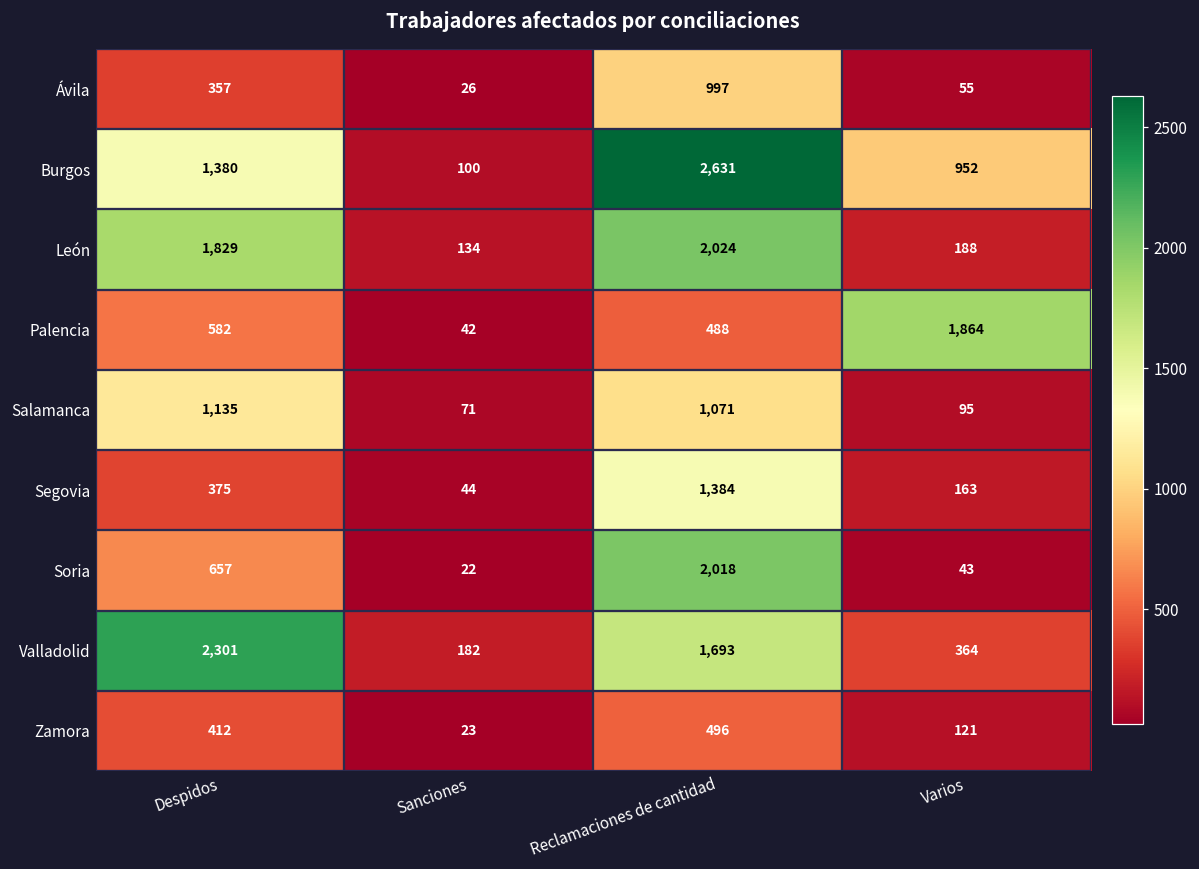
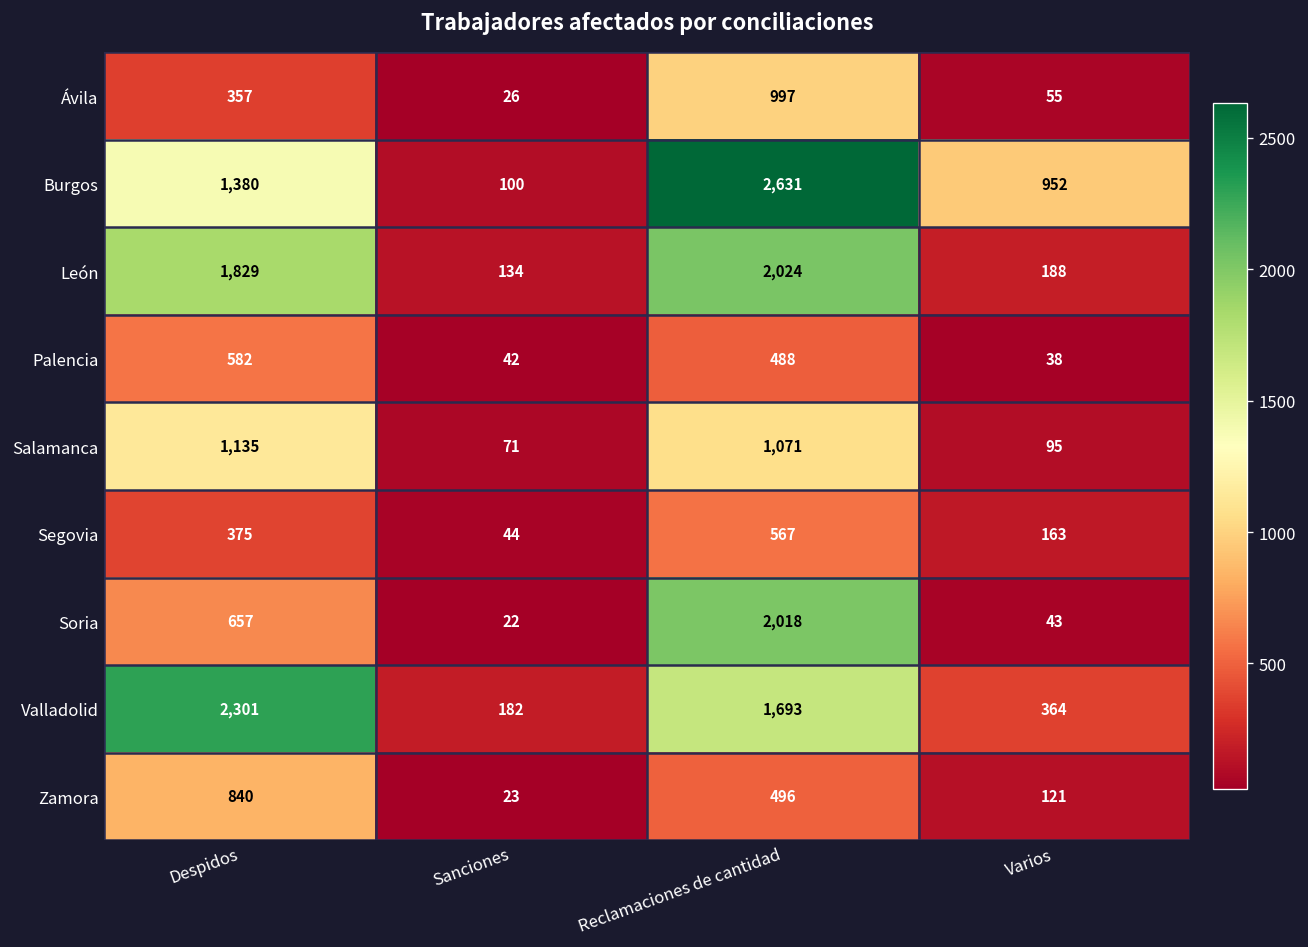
  {
    "Ávila": {
      "Despidos": "357",
      "Sanciones": "26",
      "Reclamaciones de cantidad": "997",
      "Varios": "55"
    },
    "Burgos": {
      "Despidos": "1,380",
      "Sanciones": "100",
      "Reclamaciones de cantidad": "2,631",
      "Varios": "952"
    },
    "León": {
      "Despidos": "1,829",
      "Sanciones": "134",
      "Reclamaciones de cantidad": "2,024",
      "Varios": "188"
    },
    "Palencia": {
      "Despidos": "582",
      "Sanciones": "42",
      "Reclamaciones de cantidad": "488",
-     "Varios": "1,864"
+     "Varios": "38"
    },
    "Salamanca": {
      "Despidos": "1,135",
      "Sanciones": "71",
      "Reclamaciones de cantidad": "1,071",
      "Varios": "95"
    },
    "Segovia": {
      "Despidos": "375",
      "Sanciones": "44",
-     "Reclamaciones de cantidad": "1,384",
+     "Reclamaciones de cantidad": "567",
      "Varios": "163"
    },
    "Soria": {
      "Despidos": "657",
      "Sanciones": "22",
      "Reclamaciones de cantidad": "2,018",
      "Varios": "43"
    },
    "Valladolid": {
      "Despidos": "2,301",
      "Sanciones": "182",
      "Reclamaciones de cantidad": "1,693",
      "Varios": "364"
    },
    "Zamora": {
-     "Despidos": "412",
+     "Despidos": "840",
      "Sanciones": "23",
      "Reclamaciones de cantidad": "496",
      "Varios": "121"
    }
  }
